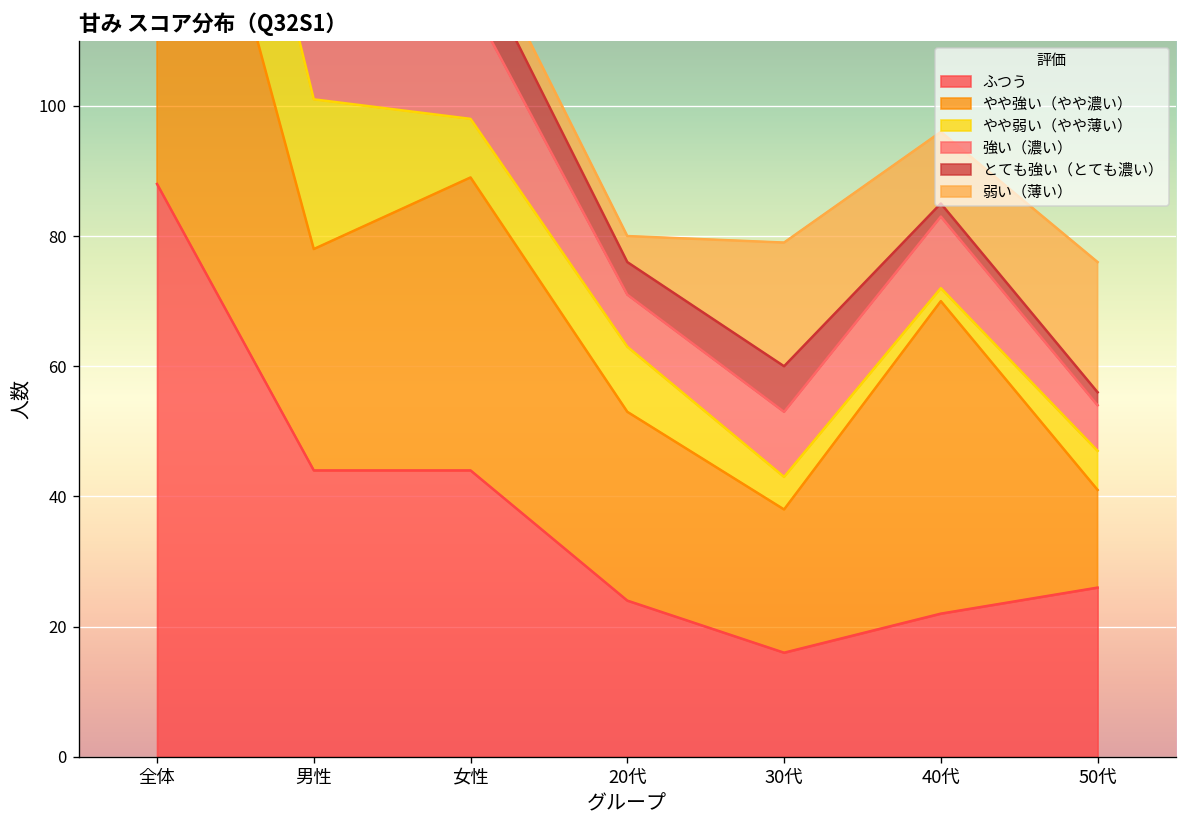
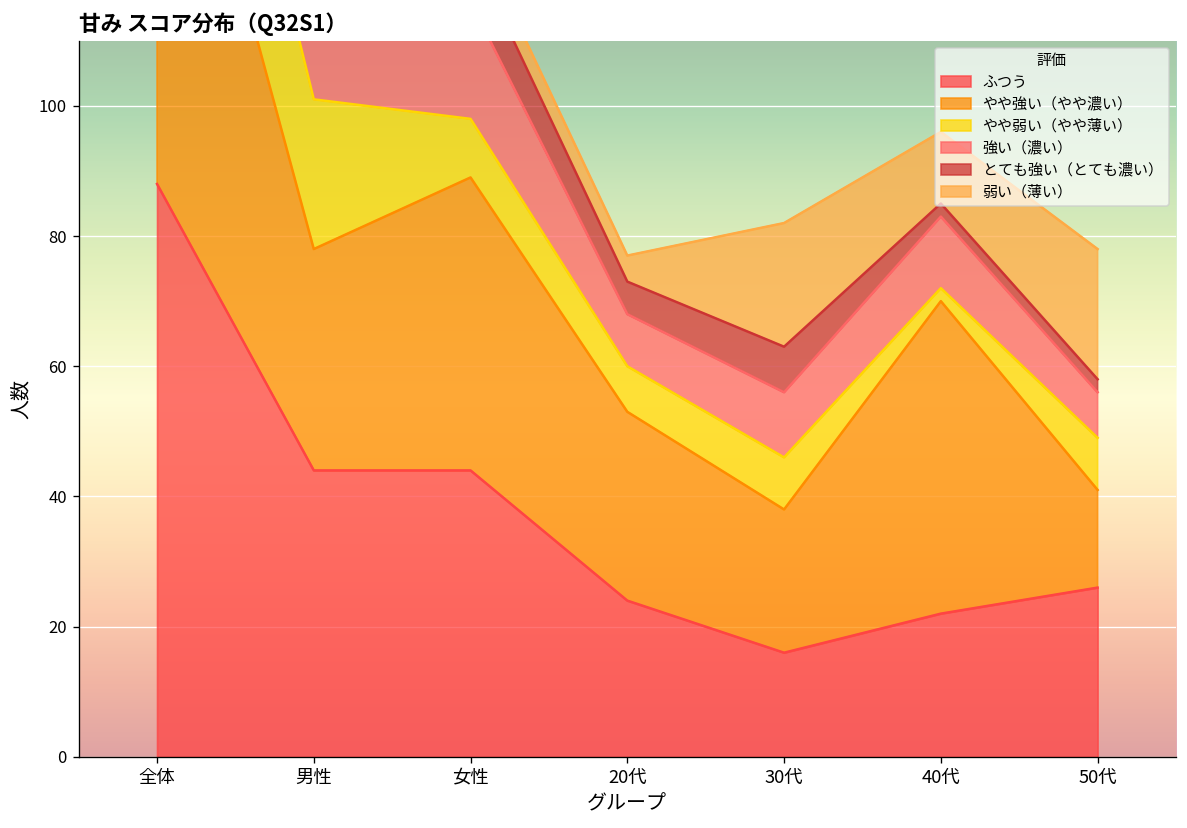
  {
    "やや強い（やや濃い）": {
      "男性": 34,
      "女性": 45,
      "20代": 29,
      "30代": 22,
      "40代": 48,
      "50代": 15
    },
    "やや弱い（やや薄い）": {
      "男性": 23,
      "女性": 9,
-     "20代": 10,
-     "30代": 5,
+     "20代": 7,
+     "30代": 8,
      "40代": 2,
-     "50代": 6
+     "50代": 8
    },
    "弱い（薄い）": {
      "20代": 4,
      "30代": 19,
      "50代": 20
    }
  }
